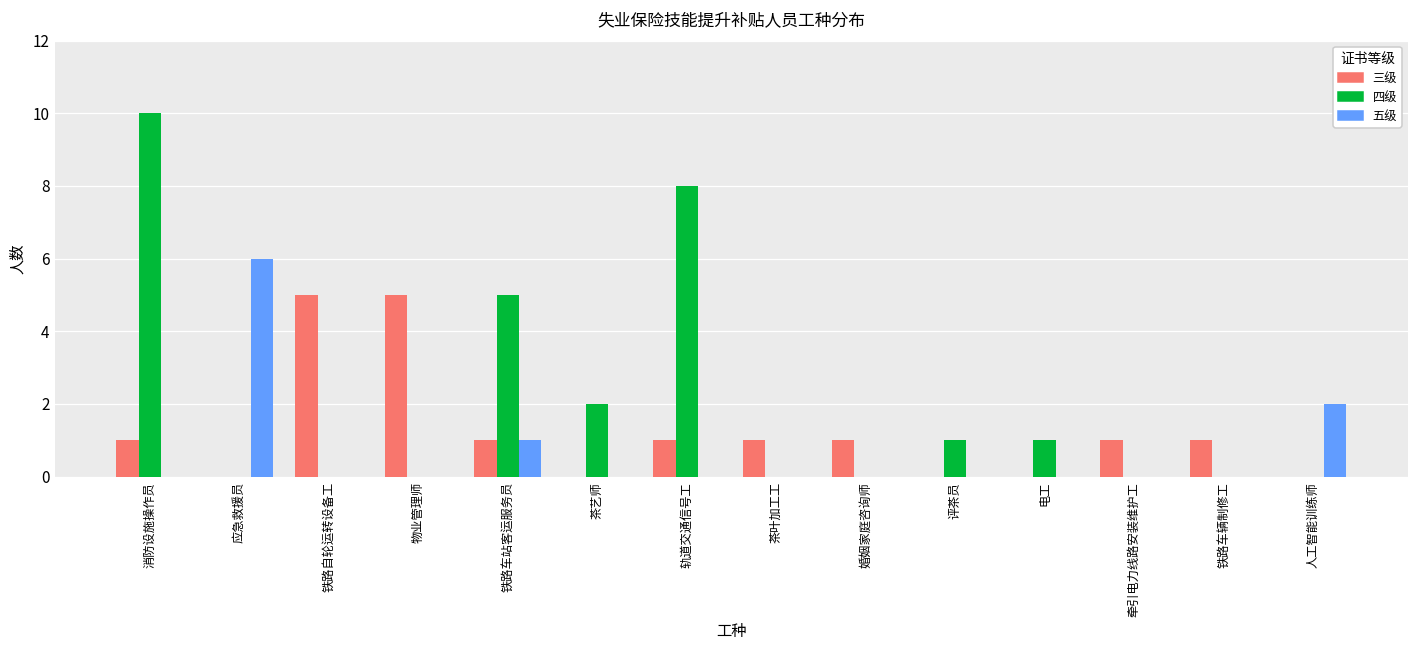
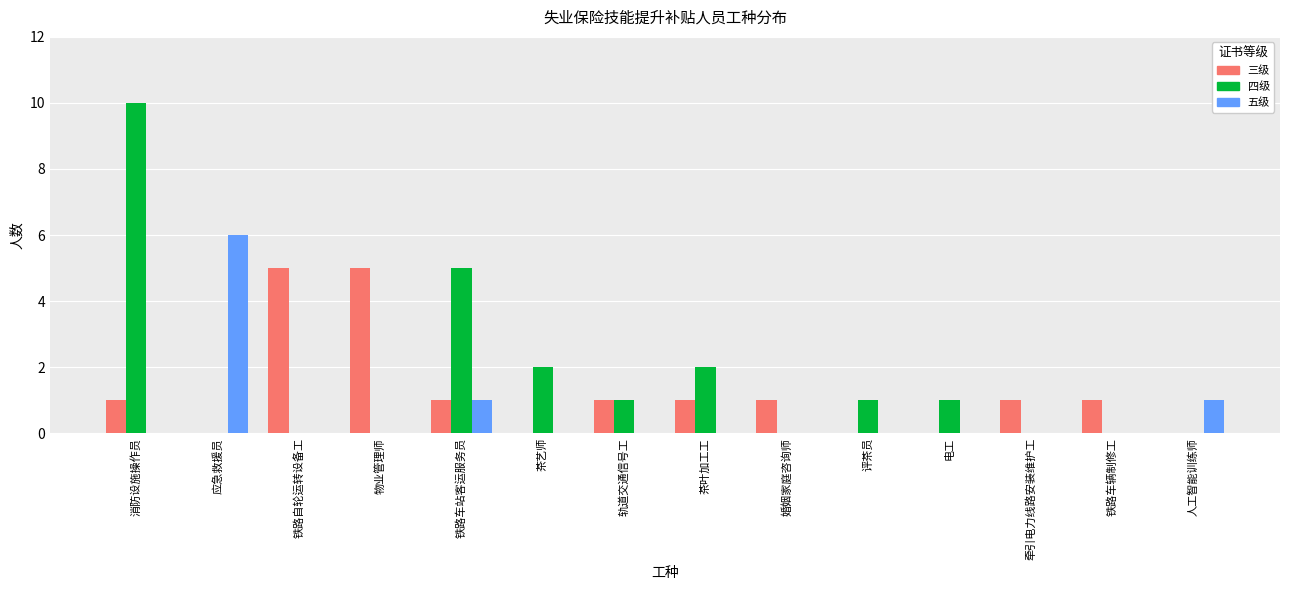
  {
    "三级": {
      "消防设施操作员": 1,
      "应急救援员": 0,
      "铁路自轮运转设备工": 5,
      "物业管理师": 5,
      "铁路车站客运服务员": 1,
      "茶艺师": 0,
      "轨道交通信号工": 1,
      "茶叶加工工": 1,
      "婚姻家庭咨询师": 1,
      "评茶员": 0,
      "电工": 0,
      "牵引电力线路安装维护工": 1,
      "铁路车辆制修工": 1,
      "人工智能训练师": 0
    },
    "四级": {
      "消防设施操作员": 10,
      "应急救援员": 0,
      "铁路自轮运转设备工": 0,
      "物业管理师": 0,
      "铁路车站客运服务员": 5,
      "茶艺师": 2,
-     "轨道交通信号工": 8,
-     "茶叶加工工": 0,
+     "轨道交通信号工": 1,
+     "茶叶加工工": 2,
      "婚姻家庭咨询师": 0,
      "评茶员": 1,
      "电工": 1,
      "牵引电力线路安装维护工": 0,
      "铁路车辆制修工": 0,
      "人工智能训练师": 0
    },
    "五级": {
      "消防设施操作员": 0,
      "应急救援员": 6,
      "铁路自轮运转设备工": 0,
      "物业管理师": 0,
      "铁路车站客运服务员": 1,
      "茶艺师": 0,
      "轨道交通信号工": 0,
      "茶叶加工工": 0,
      "婚姻家庭咨询师": 0,
      "评茶员": 0,
      "电工": 0,
      "牵引电力线路安装维护工": 0,
      "铁路车辆制修工": 0,
-     "人工智能训练师": 2
+     "人工智能训练师": 1
    }
  }
